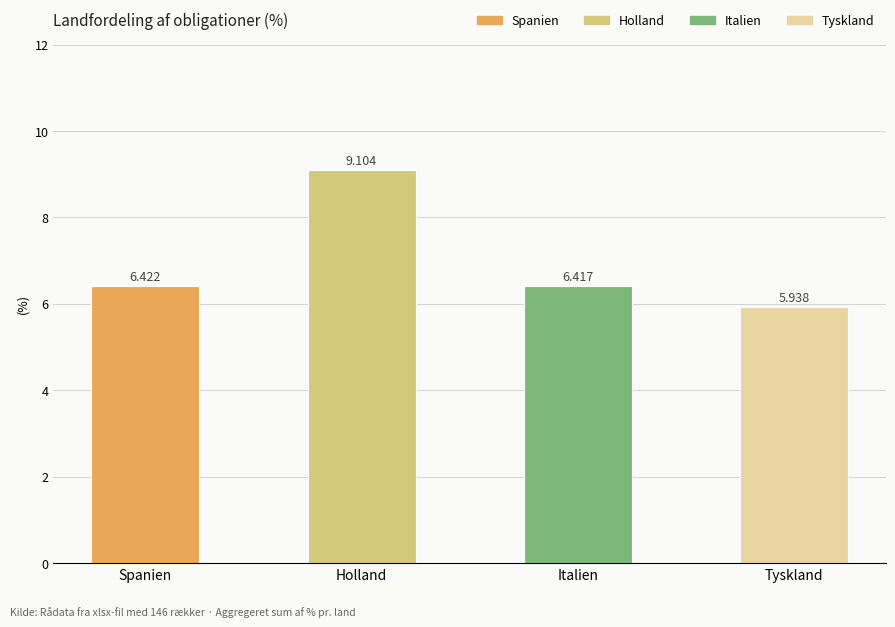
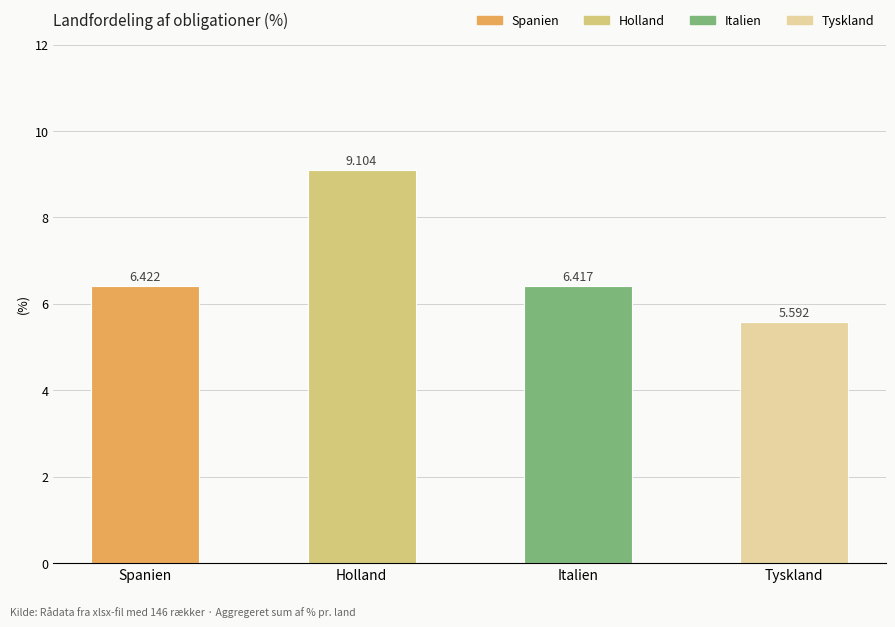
  {
    "Spanien": 6.422,
    "Holland": 9.104,
    "Italien": 6.417,
-   "Tyskland": 5.938
+   "Tyskland": 5.592
  }
